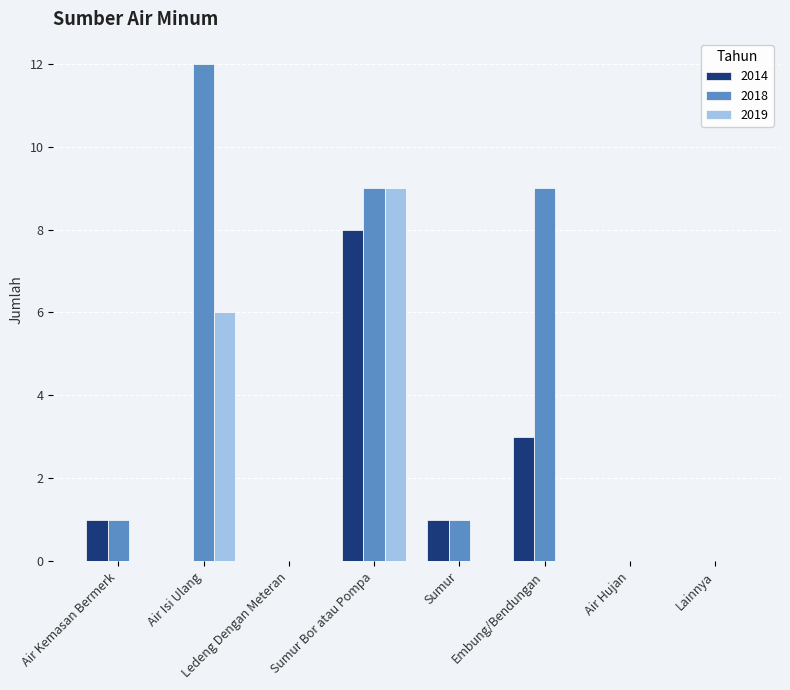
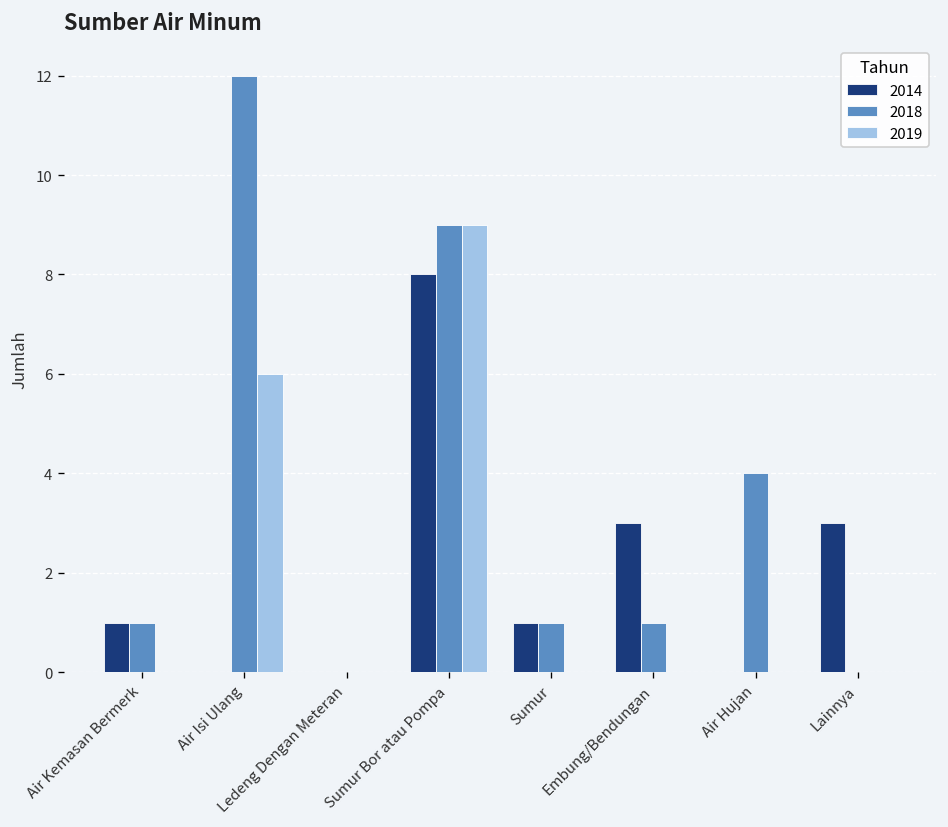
  {
    "2014": {
      "Air Kemasan Bermerk": 1,
      "Air Isi Ulang": 0,
      "Ledeng Dengan Meteran": 0,
      "Sumur Bor atau Pompa": 8,
      "Sumur": 1,
      "Embung/Bendungan": 3,
      "Air Hujan": 0,
-     "Lainnya": 0
+     "Lainnya": 3
    },
    "2018": {
      "Air Kemasan Bermerk": 1,
      "Air Isi Ulang": 12,
      "Ledeng Dengan Meteran": 0,
      "Sumur Bor atau Pompa": 9,
      "Sumur": 1,
-     "Embung/Bendungan": 9,
-     "Air Hujan": 0,
+     "Embung/Bendungan": 1,
+     "Air Hujan": 4,
      "Lainnya": 0
    },
    "2019": {
      "Air Kemasan Bermerk": 0,
      "Air Isi Ulang": 6,
      "Ledeng Dengan Meteran": 0,
      "Sumur Bor atau Pompa": 9,
      "Sumur": 0,
      "Embung/Bendungan": 0,
      "Air Hujan": 0,
      "Lainnya": 0
    }
  }
